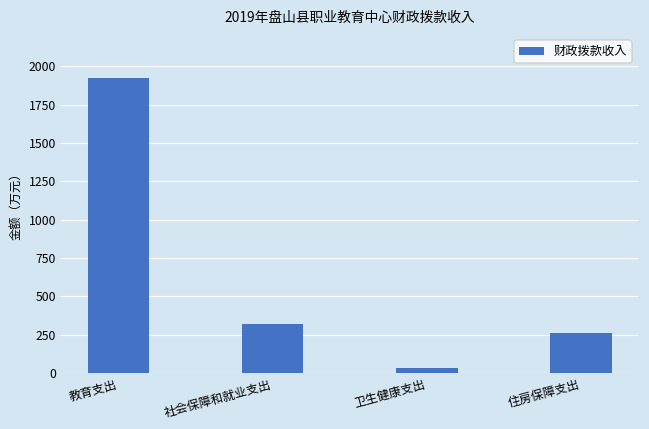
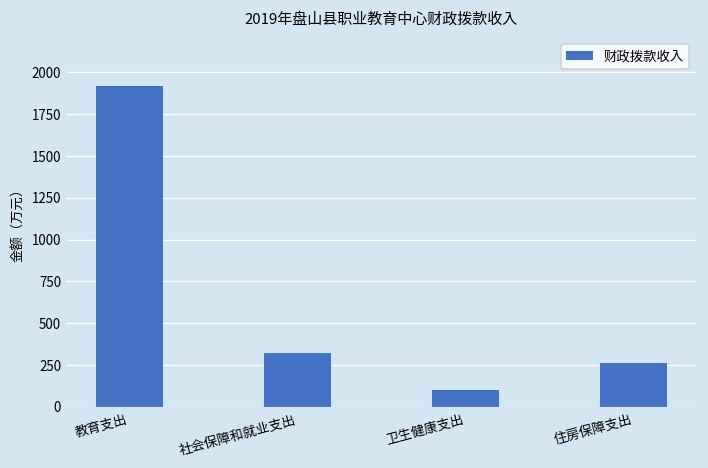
  {
    "教育支出": 1920,
    "社会保障和就业支出": 320,
-   "卫生健康支出": 30,
+   "卫生健康支出": 100,
    "住房保障支出": 260
  }
